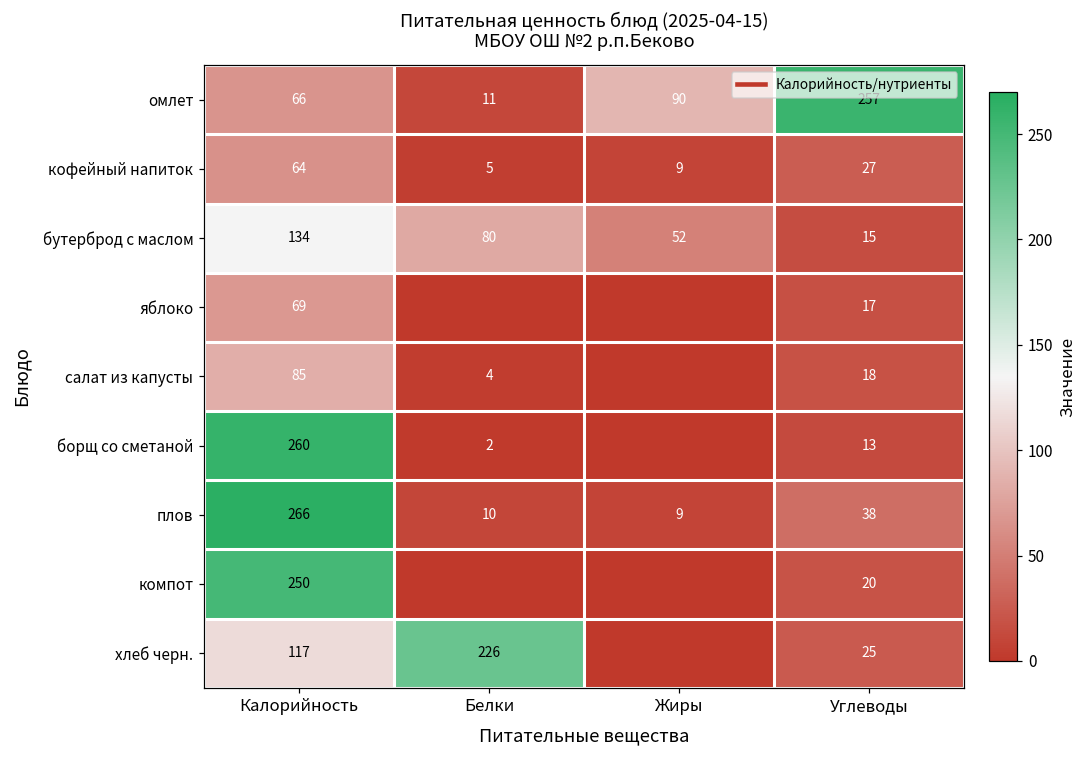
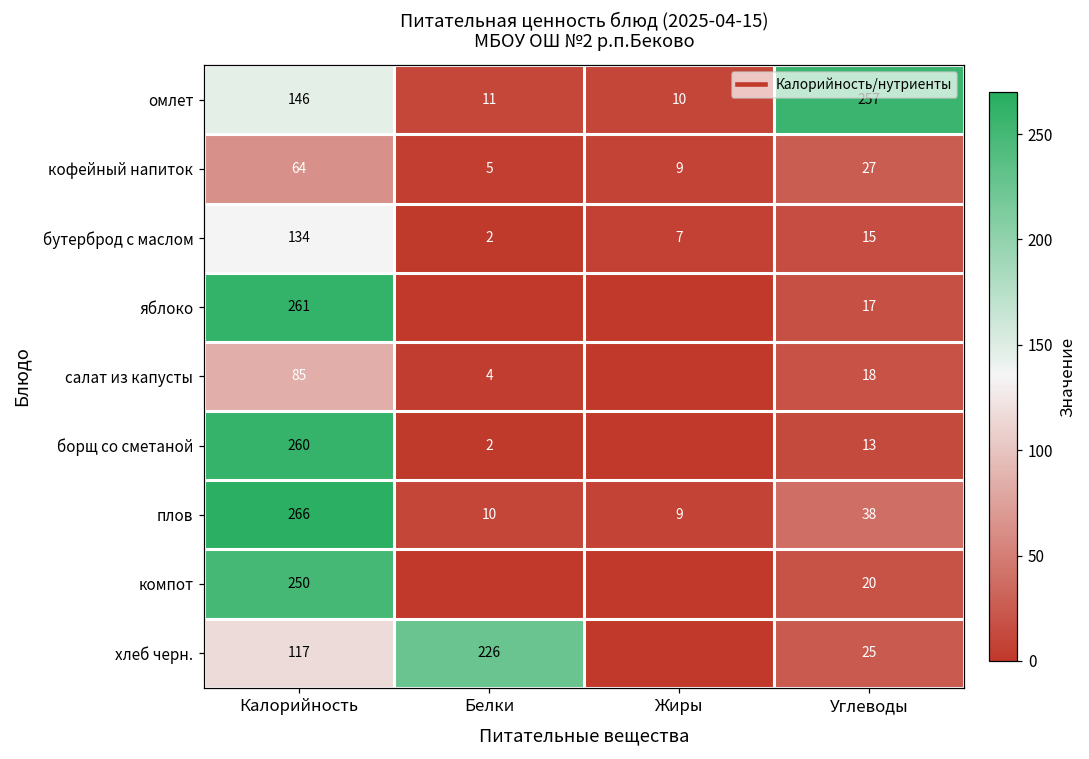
  {
    "омлет": {
-     "Калорийность": 66,
+     "Калорийность": 146,
      "Белки": 11,
-     "Жиры": 90
+     "Жиры": 10
    },
    "кофейный напиток": {
      "Калорийность": 64,
      "Белки": 5,
      "Жиры": 9,
      "Углеводы": 27
    },
    "бутерброд с маслом": {
      "Калорийность": 134,
-     "Белки": 80,
-     "Жиры": 52,
+     "Белки": 2,
+     "Жиры": 7,
      "Углеводы": 15
    },
    "яблоко": {
-     "Калорийность": 69,
+     "Калорийность": 261,
      "Углеводы": 17
    },
    "салат из капусты": {
      "Калорийность": 85,
      "Белки": 4,
      "Углеводы": 18
    },
    "борщ со сметаной": {
      "Калорийность": 260,
      "Белки": 2,
      "Углеводы": 13
    },
    "плов": {
      "Калорийность": 266,
      "Белки": 10,
      "Жиры": 9,
      "Углеводы": 38
    },
    "компот": {
      "Калорийность": 250,
      "Углеводы": 20
    },
    "хлеб черн.": {
      "Калорийность": 117,
      "Белки": 226,
      "Углеводы": 25
    }
  }
